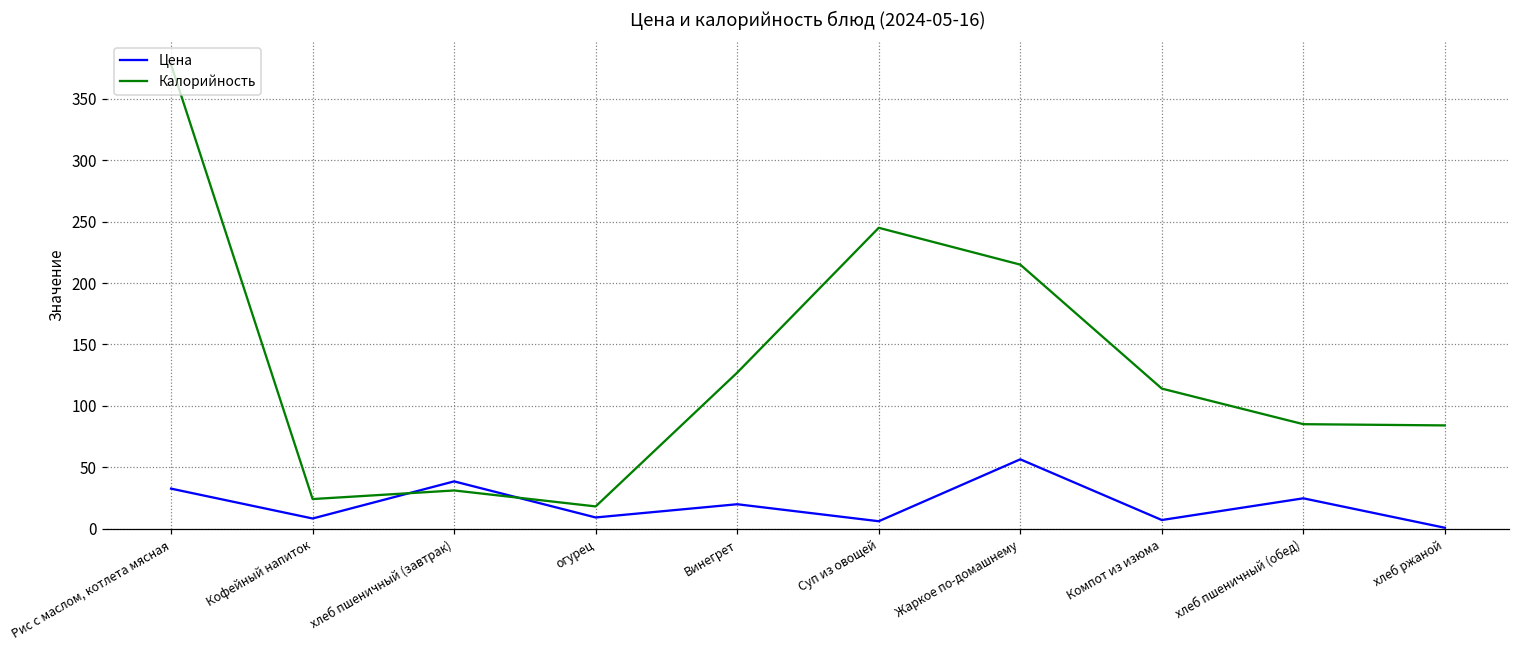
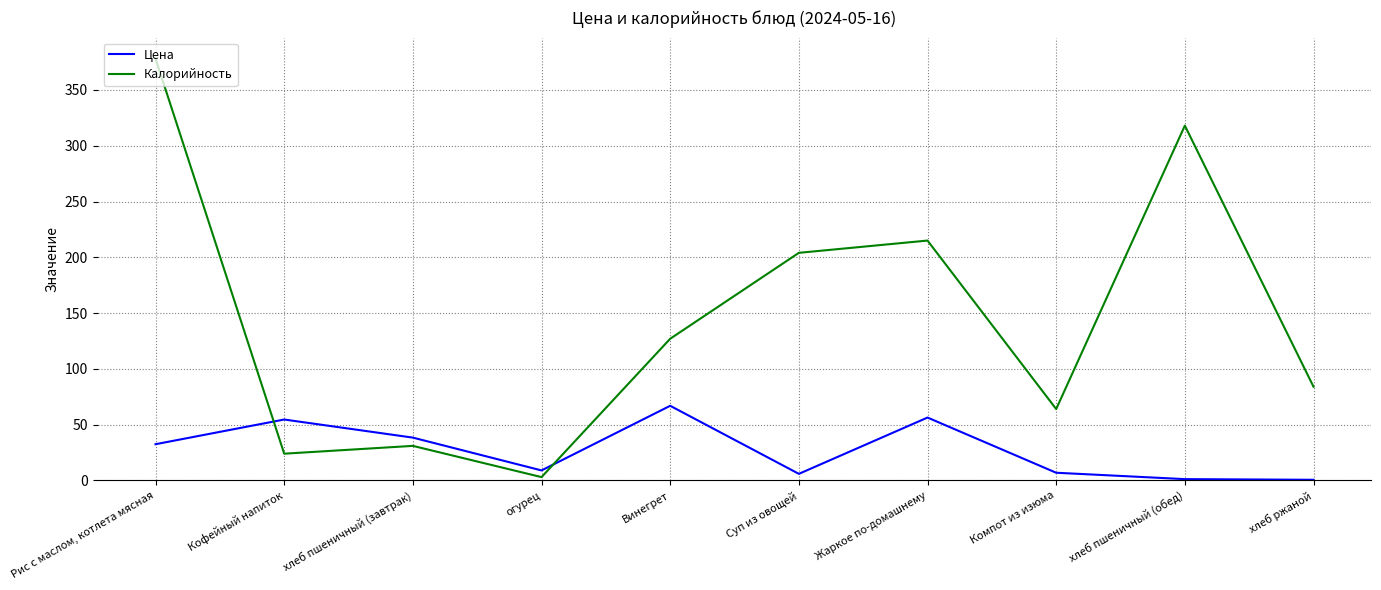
  {
    "Цена": {
      "Рис с маслом, котлета мясная": 32,
-     "Кофейный напиток": 8,
+     "Кофейный напиток": 55,
      "хлеб пшеничный (завтрак)": 38,
      "огурец": 9,
-     "Винегрет": 20,
+     "Винегрет": 67,
      "Суп из овощей": 6,
      "Жаркое по-домашнему": 56,
      "Компот из изюма": 7,
-     "хлеб пшеничный (обед)": 25,
+     "хлеб пшеничный (обед)": 1,
      "хлеб ржаной": 1
    },
    "Калорийность": {
      "Кофейный напиток": 24,
      "хлеб пшеничный (завтрак)": 31,
-     "огурец": 18,
+     "огурец": 3,
      "Винегрет": 127,
-     "Суп из овощей": 245,
+     "Суп из овощей": 204,
      "Жаркое по-домашнему": 215,
-     "Компот из изюма": 114,
-     "хлеб пшеничный (обед)": 85,
+     "Компот из изюма": 64,
+     "хлеб пшеничный (обед)": 318,
      "хлеб ржаной": 84
    }
  }
